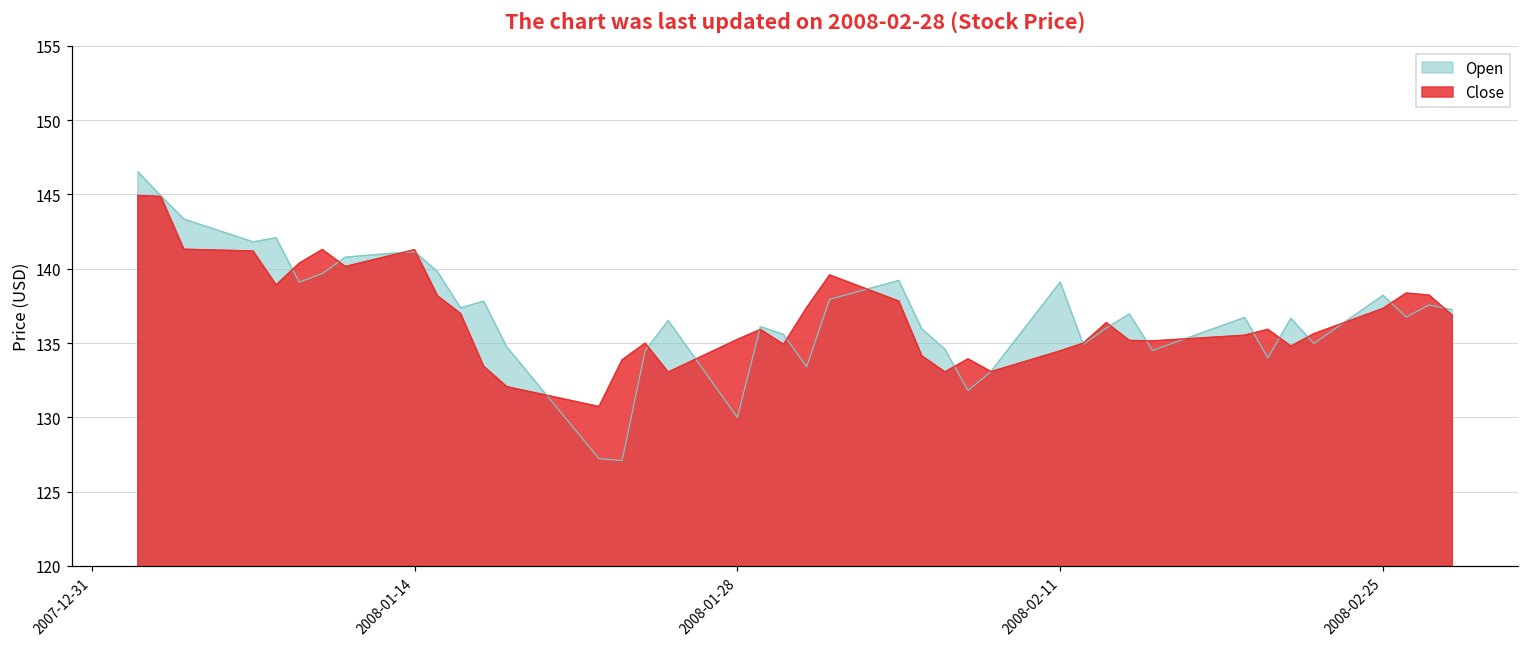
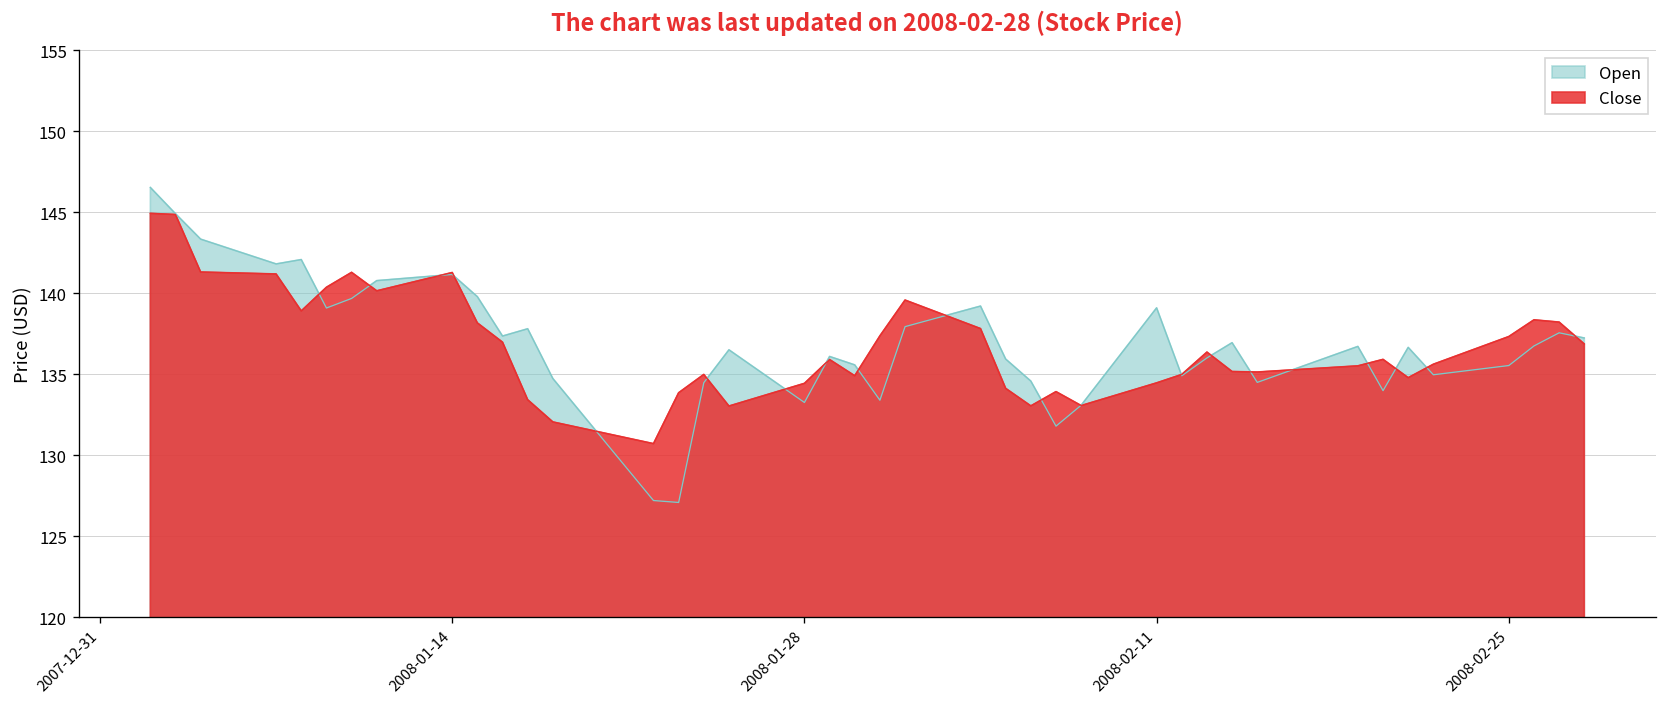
  {
    "Open": {
-     "2008-01-28": 130.0,
+     "2008-01-28": 133.3,
      "2008-02-11": 139.1,
-     "2008-02-25": 138.2
+     "2008-02-25": 135.5
    },
    "Close": {
-     "2008-01-28": 135.2,
+     "2008-01-28": 134.4,
      "2008-02-11": 134.5,
      "2008-02-25": 137.3
    }
  }
